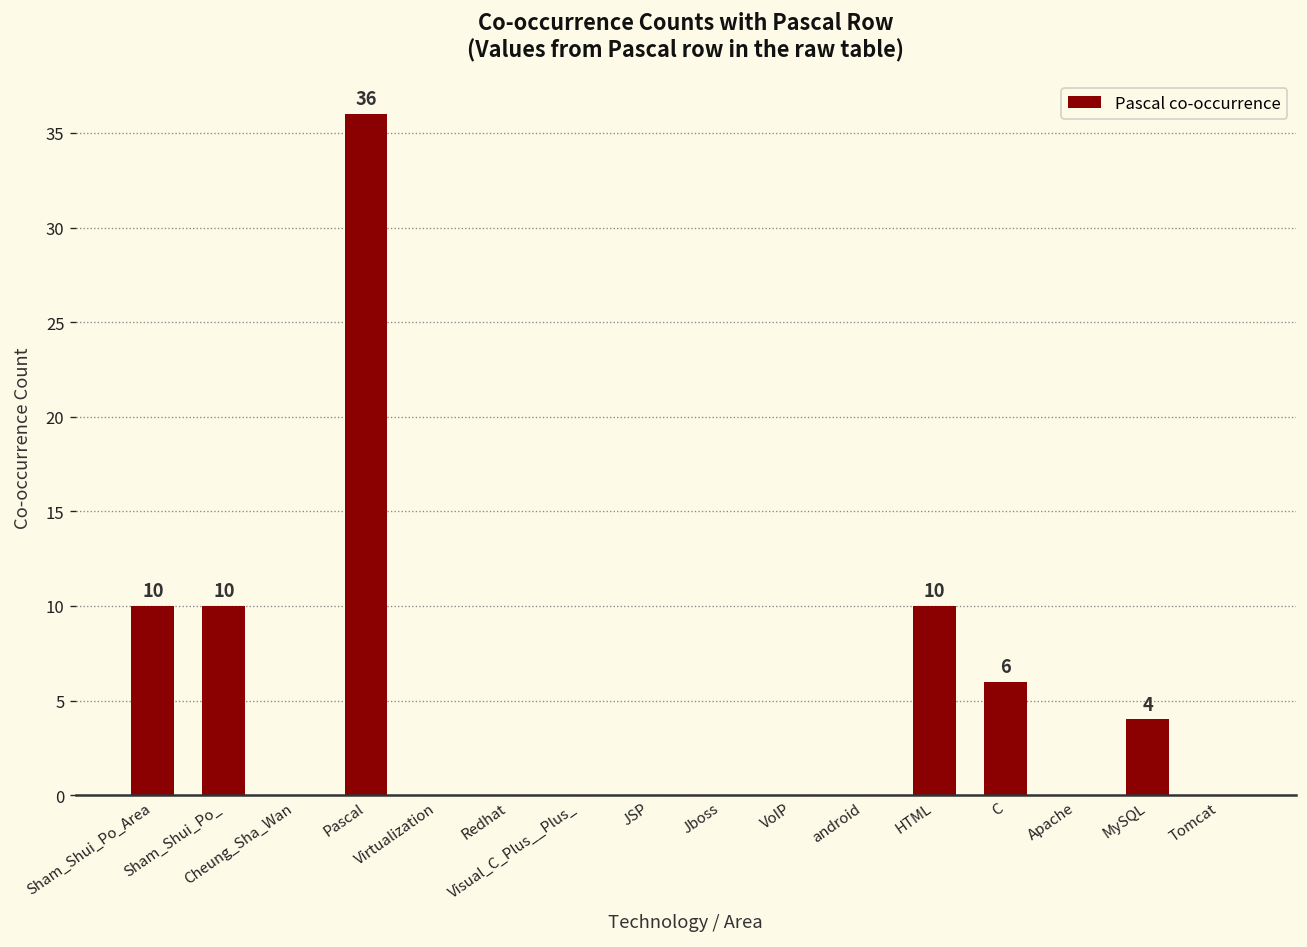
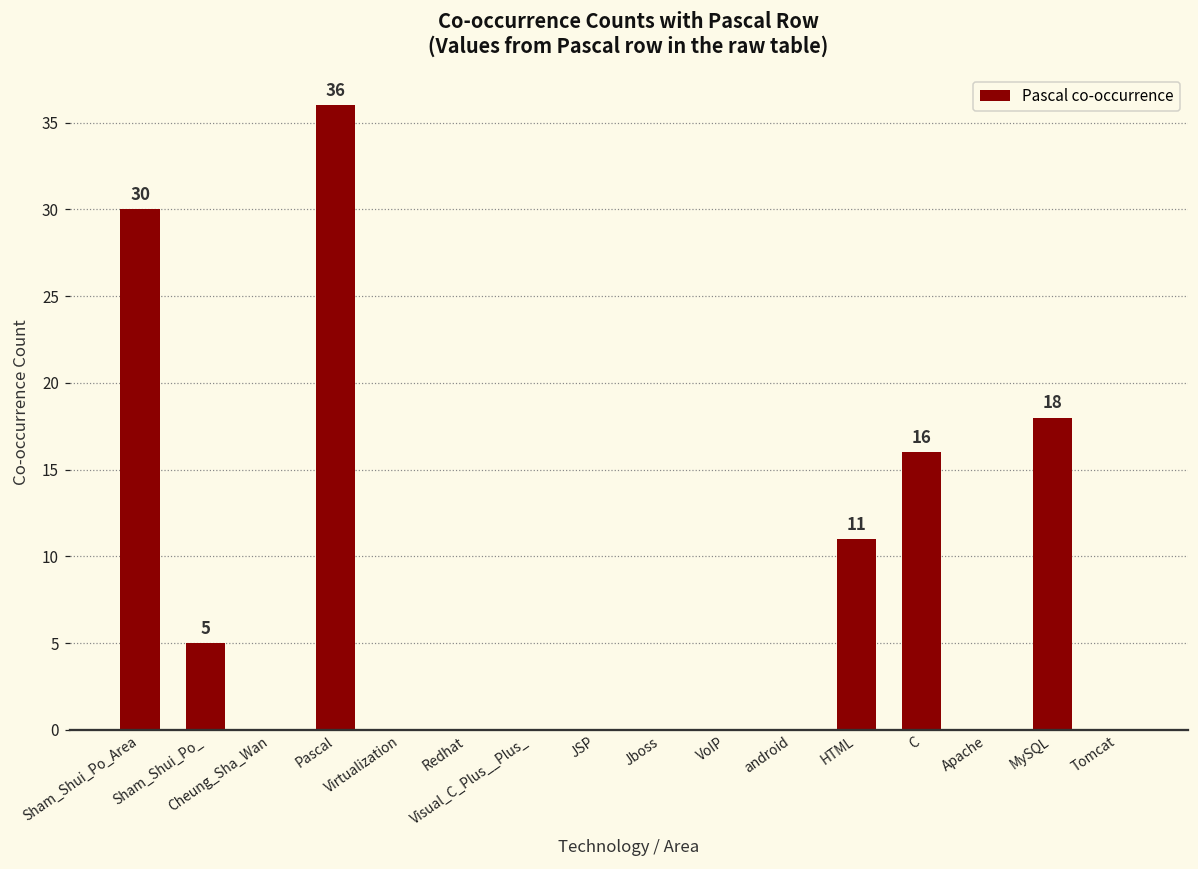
  {
-   "Sham_Shui_Po_Area": 10,
-   "Sham_Shui_Po_": 10,
+   "Sham_Shui_Po_Area": 30,
+   "Sham_Shui_Po_": 5,
    "Pascal": 36,
-   "HTML": 10,
-   "C": 6,
-   "MySQL": 4
+   "HTML": 11,
+   "C": 16,
+   "MySQL": 18
  }
